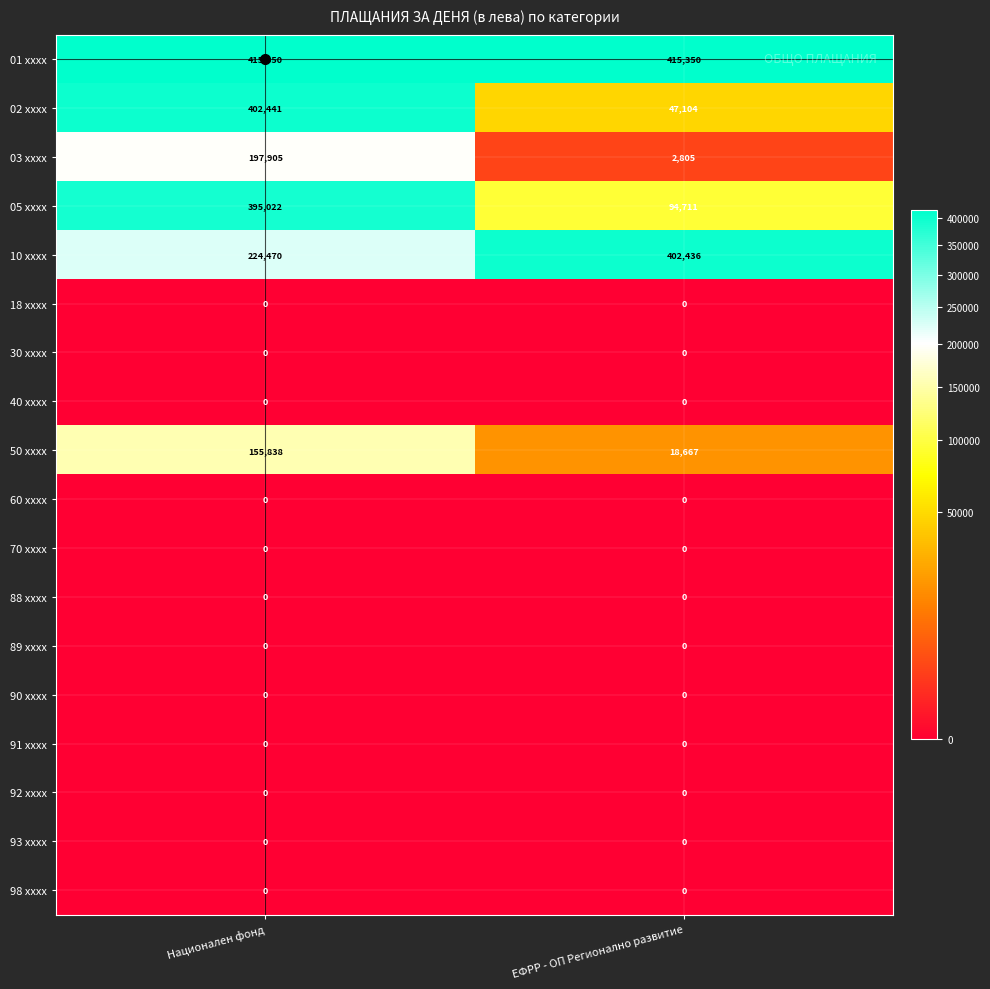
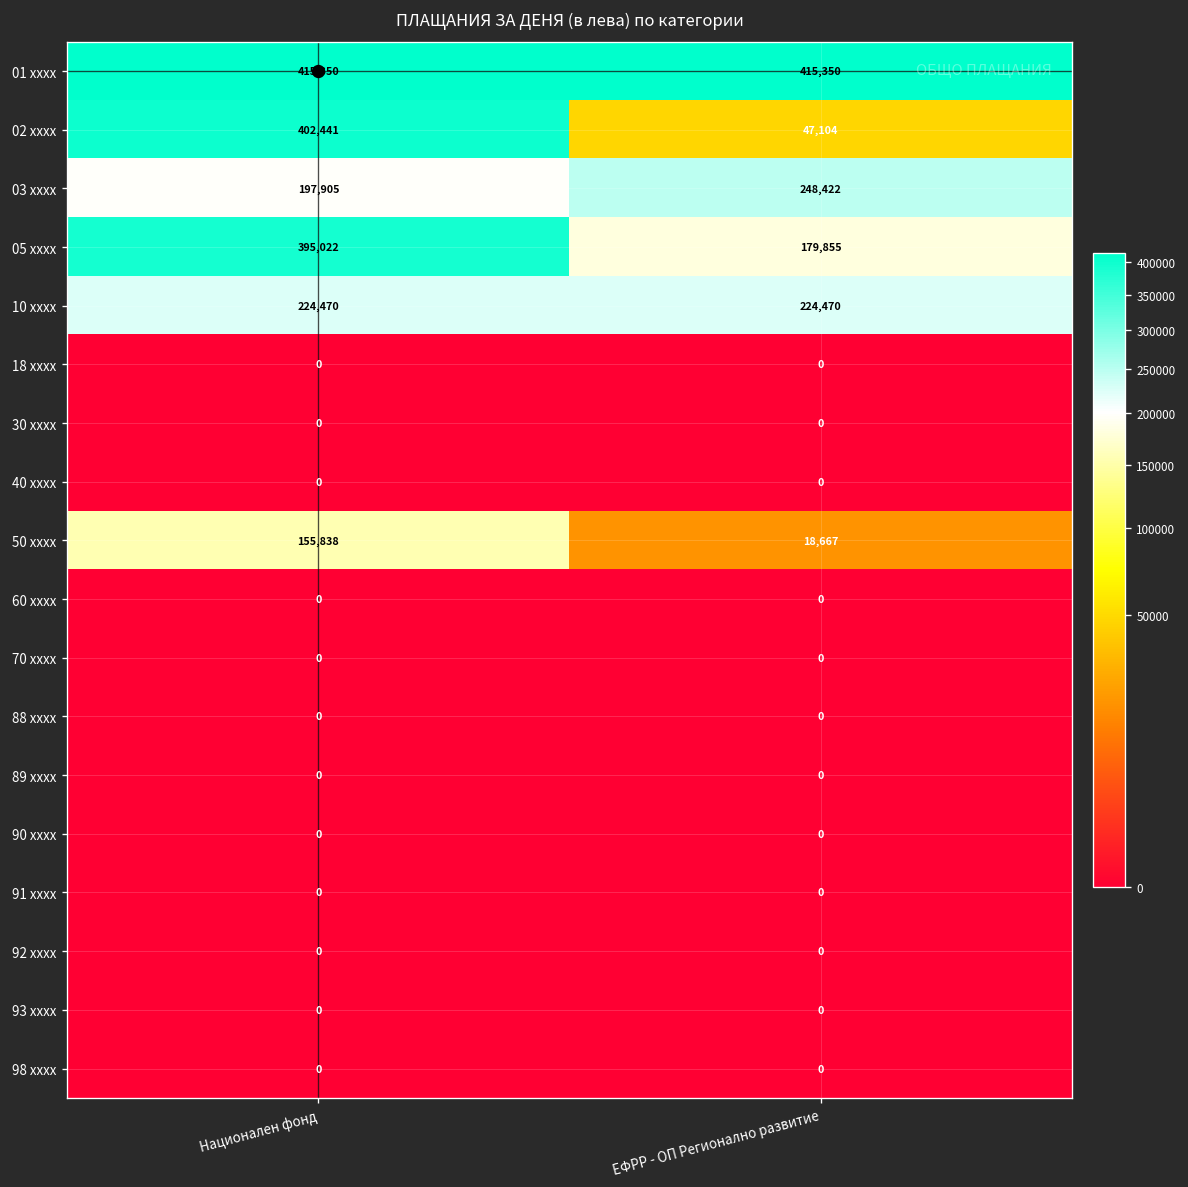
  {
    "02 xxxx": {
      "Национален фонд": "402,441",
      "ЕФРР - ОП Регионално развитие": "47,104"
    },
    "03 xxxx": {
      "Национален фонд": "197,905",
-     "ЕФРР - ОП Регионално развитие": "2,805"
+     "ЕФРР - ОП Регионално развитие": "248,422"
    },
    "05 xxxx": {
      "Национален фонд": "395,022",
-     "ЕФРР - ОП Регионално развитие": "94,711"
+     "ЕФРР - ОП Регионално развитие": "179,855"
    },
    "10 xxxx": {
      "Национален фонд": "224,470",
-     "ЕФРР - ОП Регионално развитие": "402,436"
+     "ЕФРР - ОП Регионално развитие": "224,470"
    },
    "18 xxxx": {
      "Национален фонд": "0",
      "ЕФРР - ОП Регионално развитие": "0"
    },
    "30 xxxx": {
      "Национален фонд": "0",
      "ЕФРР - ОП Регионално развитие": "0"
    },
    "40 xxxx": {
      "Национален фонд": "0",
      "ЕФРР - ОП Регионално развитие": "0"
    },
    "50 xxxx": {
      "Национален фонд": "155,838",
      "ЕФРР - ОП Регионално развитие": "18,667"
    },
    "60 xxxx": {
      "Национален фонд": "0",
      "ЕФРР - ОП Регионално развитие": "0"
    },
    "70 xxxx": {
      "Национален фонд": "0",
      "ЕФРР - ОП Регионално развитие": "0"
    },
    "88 xxxx": {
      "Национален фонд": "0",
      "ЕФРР - ОП Регионално развитие": "0"
    },
    "89 xxxx": {
      "Национален фонд": "0",
      "ЕФРР - ОП Регионално развитие": "0"
    },
    "90 xxxx": {
      "Национален фонд": "0",
      "ЕФРР - ОП Регионално развитие": "0"
    },
    "91 xxxx": {
      "Национален фонд": "0",
      "ЕФРР - ОП Регионално развитие": "0"
    },
    "92 xxxx": {
      "Национален фонд": "0",
      "ЕФРР - ОП Регионално развитие": "0"
    },
    "93 xxxx": {
      "Национален фонд": "0",
      "ЕФРР - ОП Регионално развитие": "0"
    },
    "98 xxxx": {
      "Национален фонд": "0",
      "ЕФРР - ОП Регионално развитие": "0"
    }
  }
